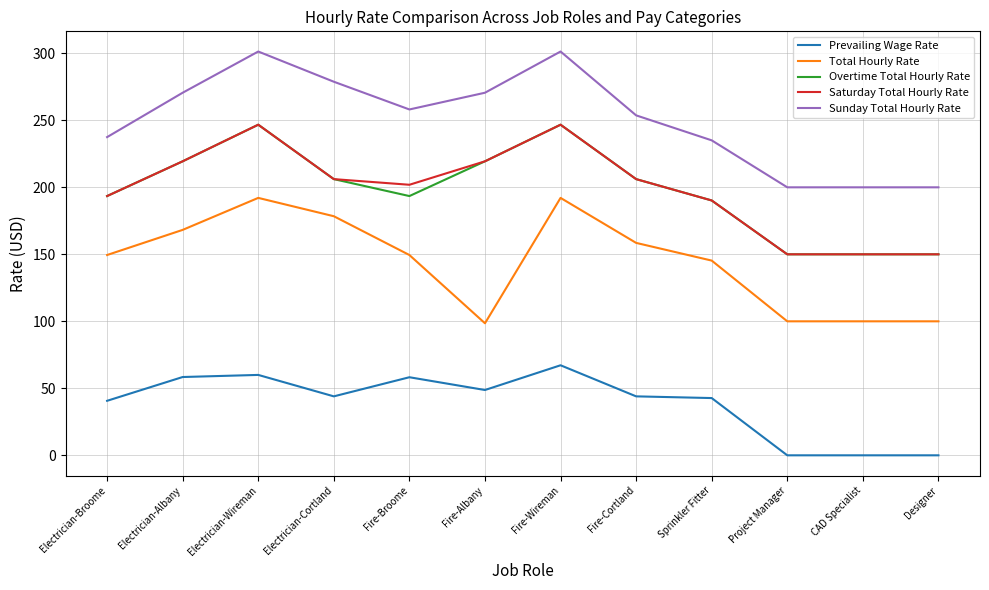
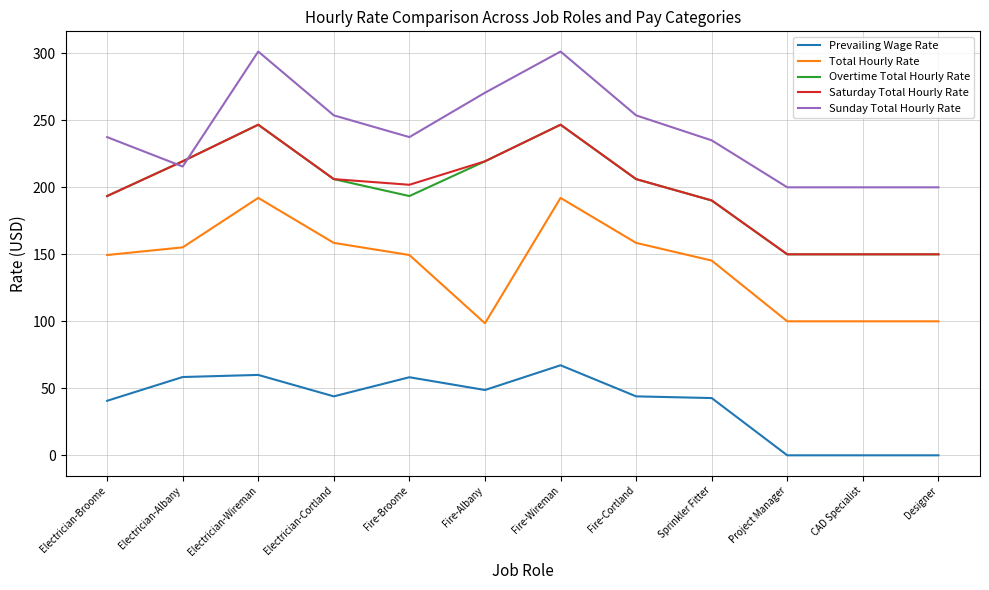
  {
    "Prevailing Wage Rate": {
      "Electrician-Broome": 41,
      "Electrician-Albany": 58,
      "Electrician-Wireman": 60,
      "Electrician-Cortland": 44,
      "Fire-Broome": 58,
      "Fire-Albany": 49,
      "Fire-Wireman": 67,
      "Fire-Cortland": 44,
      "Sprinkler Fitter": 43,
      "Project Manager": 0,
      "CAD Specialist": 0,
      "Designer": 0
    },
    "Total Hourly Rate": {
      "Electrician-Broome": 149,
-     "Electrician-Albany": 168,
+     "Electrician-Albany": 155,
      "Electrician-Wireman": 192,
-     "Electrician-Cortland": 178,
+     "Electrician-Cortland": 159,
      "Fire-Broome": 149,
      "Fire-Albany": 99,
      "Fire-Wireman": 192,
      "Fire-Cortland": 159,
      "Sprinkler Fitter": 145,
      "Project Manager": 100,
      "CAD Specialist": 100,
      "Designer": 100
    },
    "Overtime Total Hourly Rate": {
      "Fire-Broome": 193
    },
    "Saturday Total Hourly Rate": {
      "Fire-Broome": 202
    },
    "Sunday Total Hourly Rate": {
      "Electrician-Broome": 237,
-     "Electrician-Albany": 271,
+     "Electrician-Albany": 216,
      "Electrician-Wireman": 301,
-     "Electrician-Cortland": 279,
-     "Fire-Broome": 258,
+     "Electrician-Cortland": 254,
+     "Fire-Broome": 237,
      "Fire-Albany": 271,
      "Fire-Wireman": 301,
      "Fire-Cortland": 254,
      "Sprinkler Fitter": 235,
      "Project Manager": 200,
      "CAD Specialist": 200,
      "Designer": 200
    }
  }
